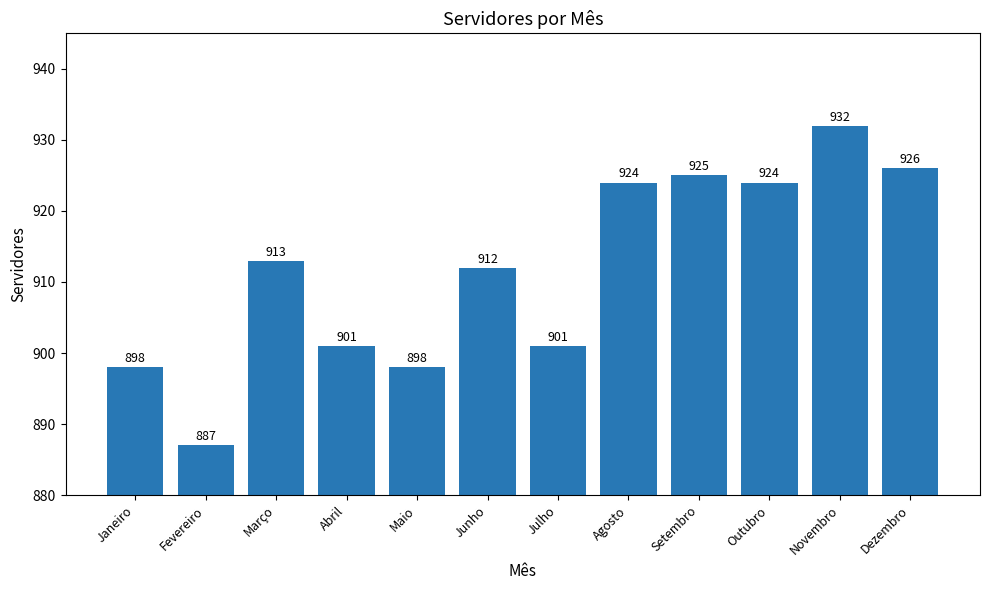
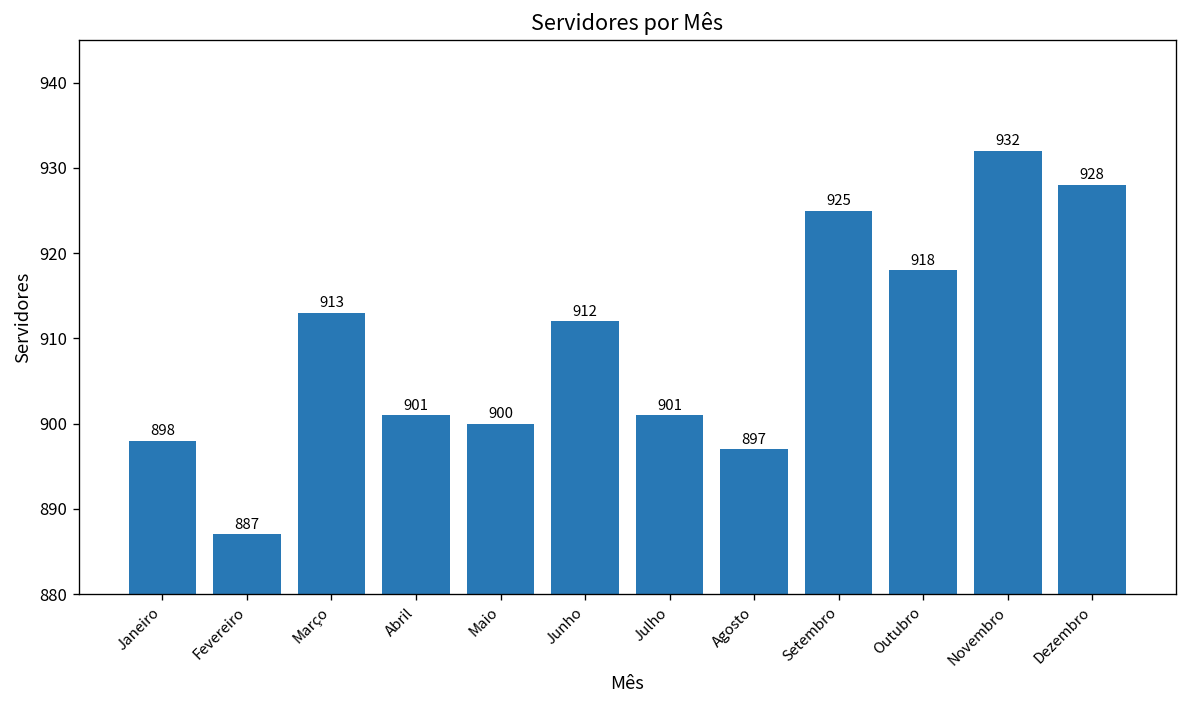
  {
    "Janeiro": 898,
    "Fevereiro": 887,
    "Março": 913,
    "Abril": 901,
-   "Maio": 898,
+   "Maio": 900,
    "Junho": 912,
    "Julho": 901,
-   "Agosto": 924,
+   "Agosto": 897,
    "Setembro": 925,
-   "Outubro": 924,
+   "Outubro": 918,
    "Novembro": 932,
-   "Dezembro": 926
+   "Dezembro": 928
  }
